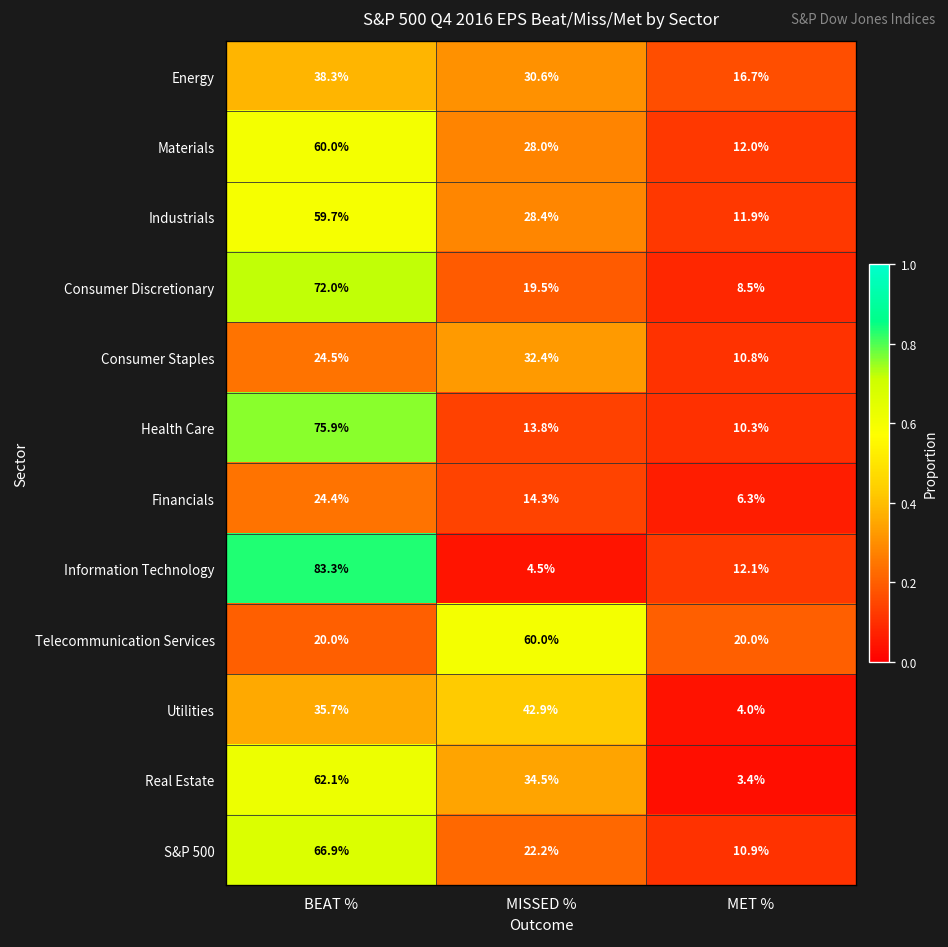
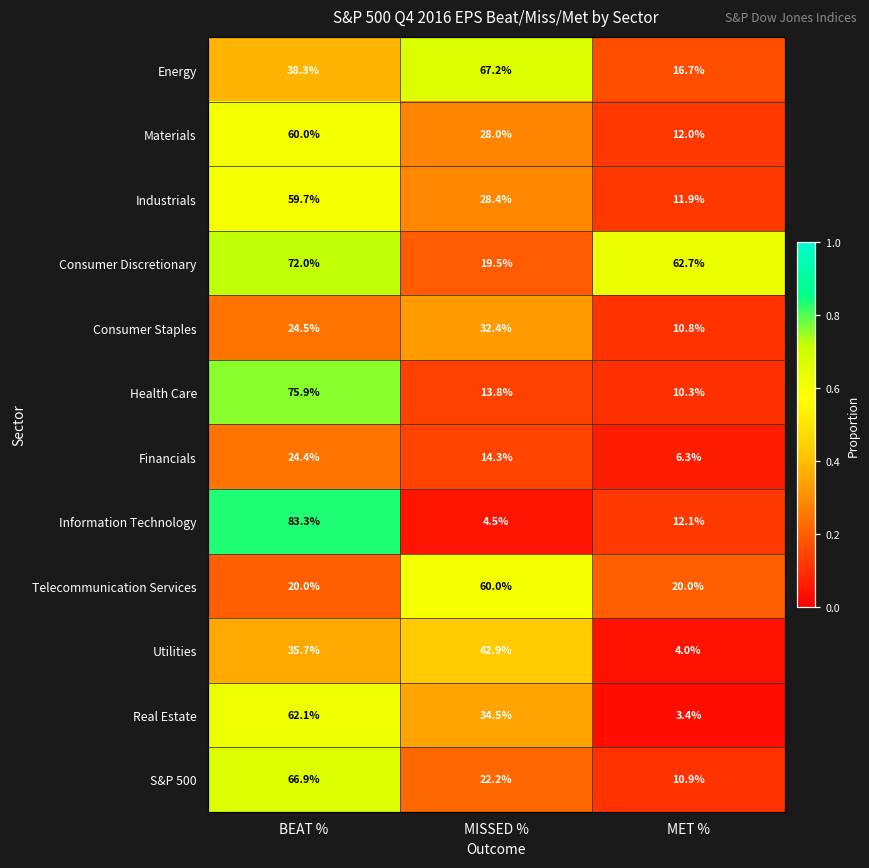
  {
    "Energy": {
      "BEAT %": "38.3%",
-     "MISSED %": "30.6%",
+     "MISSED %": "67.2%",
      "MET %": "16.7%"
    },
    "Materials": {
      "BEAT %": "60.0%",
      "MISSED %": "28.0%",
      "MET %": "12.0%"
    },
    "Industrials": {
      "BEAT %": "59.7%",
      "MISSED %": "28.4%",
      "MET %": "11.9%"
    },
    "Consumer Discretionary": {
      "BEAT %": "72.0%",
      "MISSED %": "19.5%",
-     "MET %": "8.5%"
+     "MET %": "62.7%"
    },
    "Consumer Staples": {
      "BEAT %": "24.5%",
      "MISSED %": "32.4%",
      "MET %": "10.8%"
    },
    "Health Care": {
      "BEAT %": "75.9%",
      "MISSED %": "13.8%",
      "MET %": "10.3%"
    },
    "Financials": {
      "BEAT %": "24.4%",
      "MISSED %": "14.3%",
      "MET %": "6.3%"
    },
    "Information Technology": {
      "BEAT %": "83.3%",
      "MISSED %": "4.5%",
      "MET %": "12.1%"
    },
    "Telecommunication Services": {
      "BEAT %": "20.0%",
      "MISSED %": "60.0%",
      "MET %": "20.0%"
    },
    "Utilities": {
      "BEAT %": "35.7%",
      "MISSED %": "42.9%",
      "MET %": "4.0%"
    },
    "Real Estate": {
      "BEAT %": "62.1%",
      "MISSED %": "34.5%",
      "MET %": "3.4%"
    },
    "S&P 500": {
      "BEAT %": "66.9%",
      "MISSED %": "22.2%",
      "MET %": "10.9%"
    }
  }
